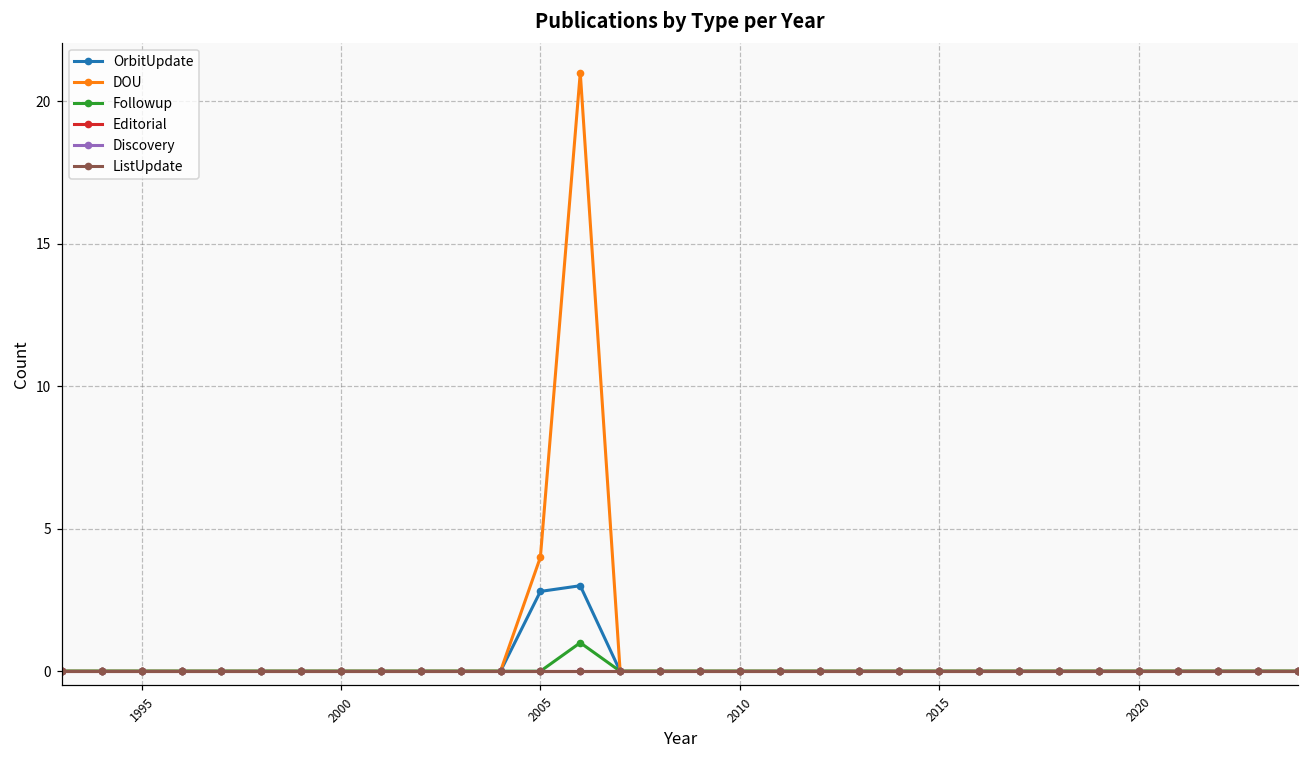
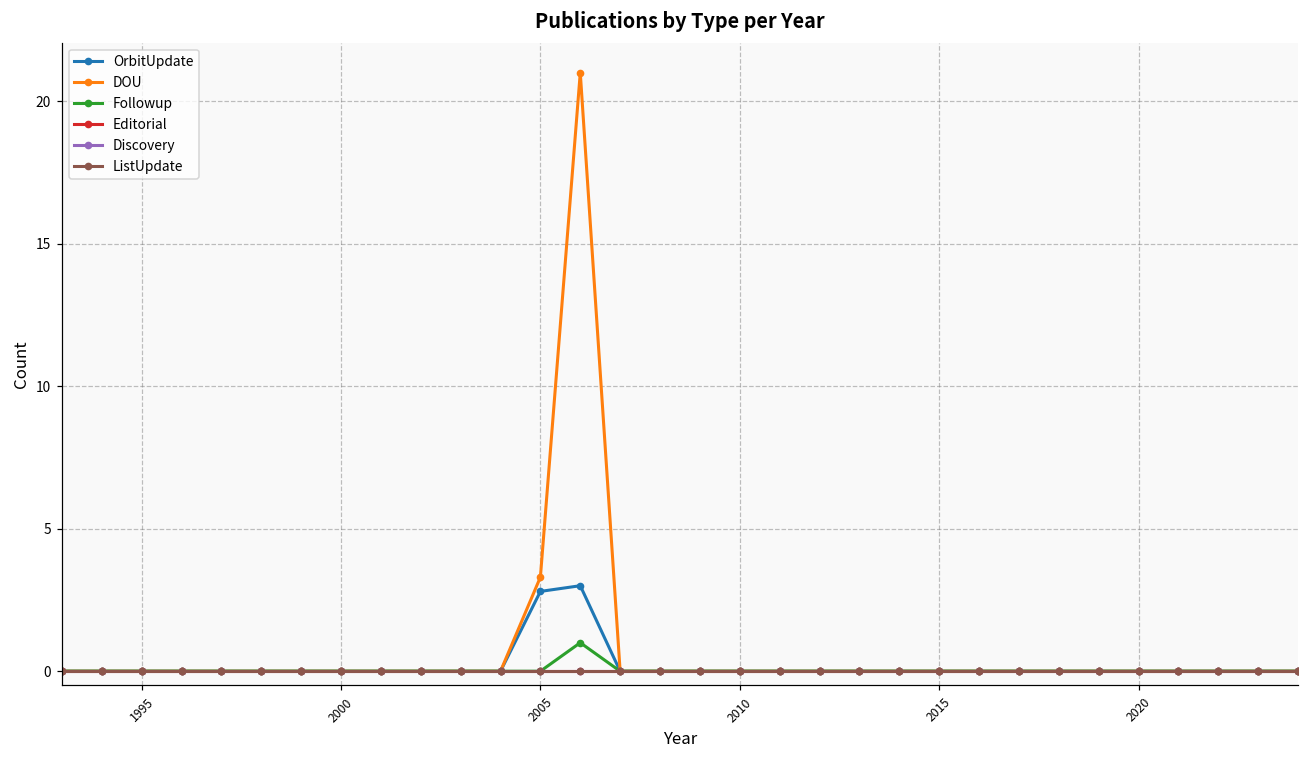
  {
    "OrbitUpdate": {
      "2005": 2.8
    },
    "DOU": {
-     "2005": 4.0
+     "2005": 3.3
    }
  }
